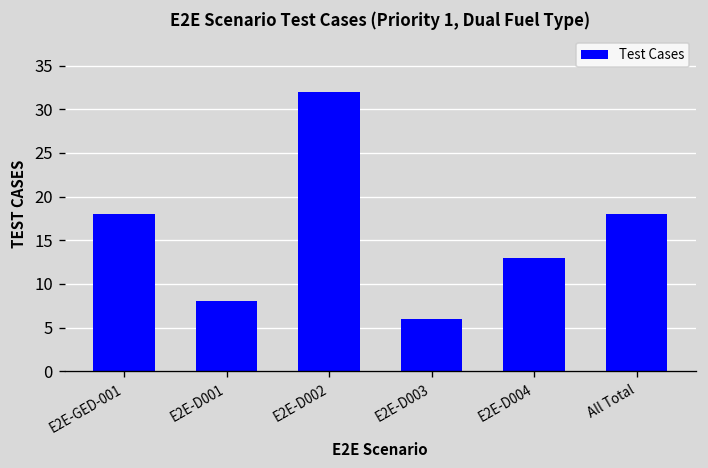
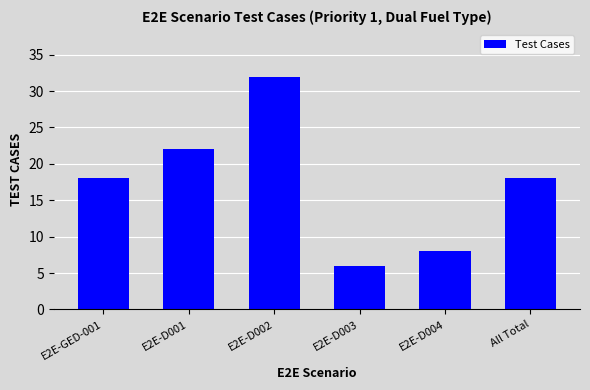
  {
    "E2E-GED-001": 18,
-   "E2E-D001": 8,
+   "E2E-D001": 22,
    "E2E-D002": 32,
    "E2E-D003": 6,
-   "E2E-D004": 13,
+   "E2E-D004": 8,
    "All Total": 18
  }
